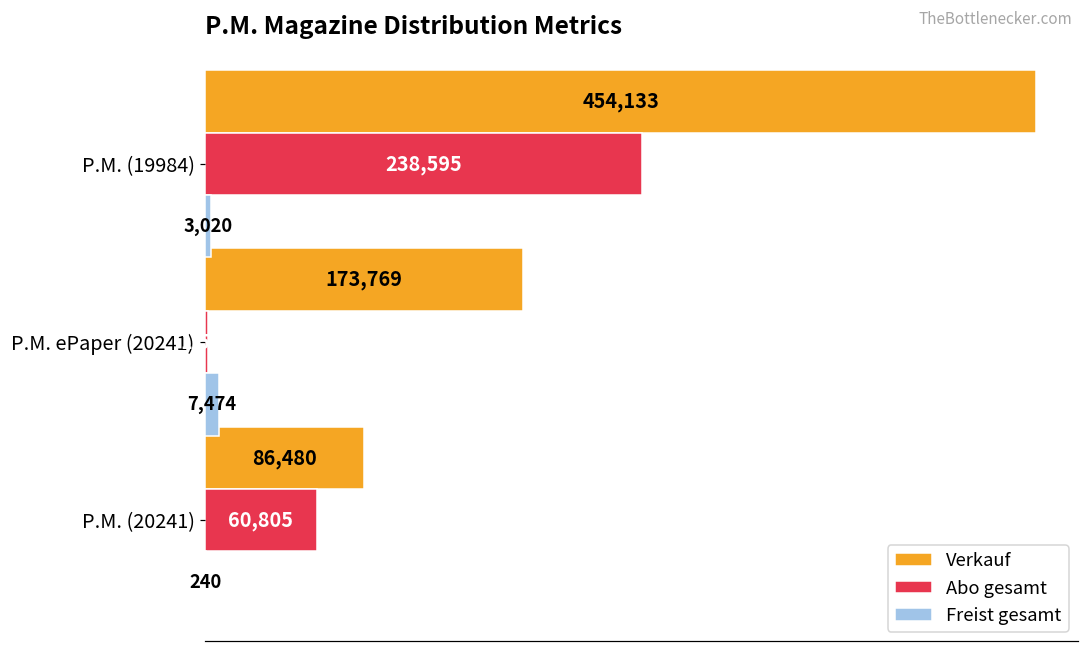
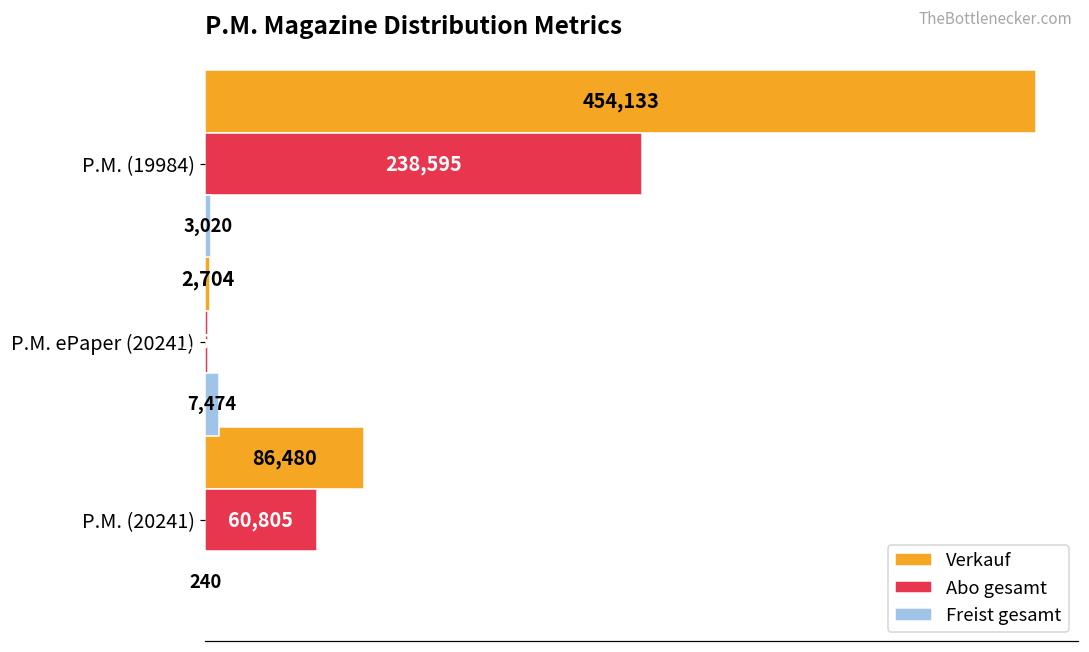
  {
    "Verkauf": {
      "P.M. (19984)": "454,133",
-     "P.M. ePaper (20241)": "173,769",
+     "P.M. ePaper (20241)": "2,704",
      "P.M. (20241)": "86,480"
    },
    "Abo gesamt": {
      "P.M. (19984)": "238,595",
      "P.M. (20241)": "60,805"
    },
    "Freist gesamt": {
      "P.M. (19984)": "3,020",
      "P.M. ePaper (20241)": "7,474",
      "P.M. (20241)": "240"
    }
  }
